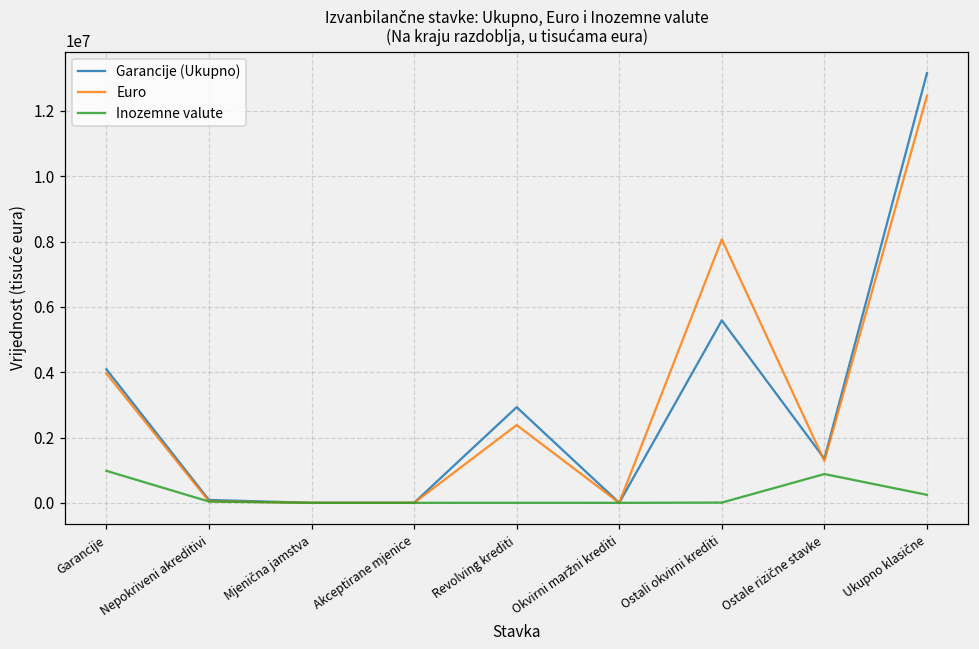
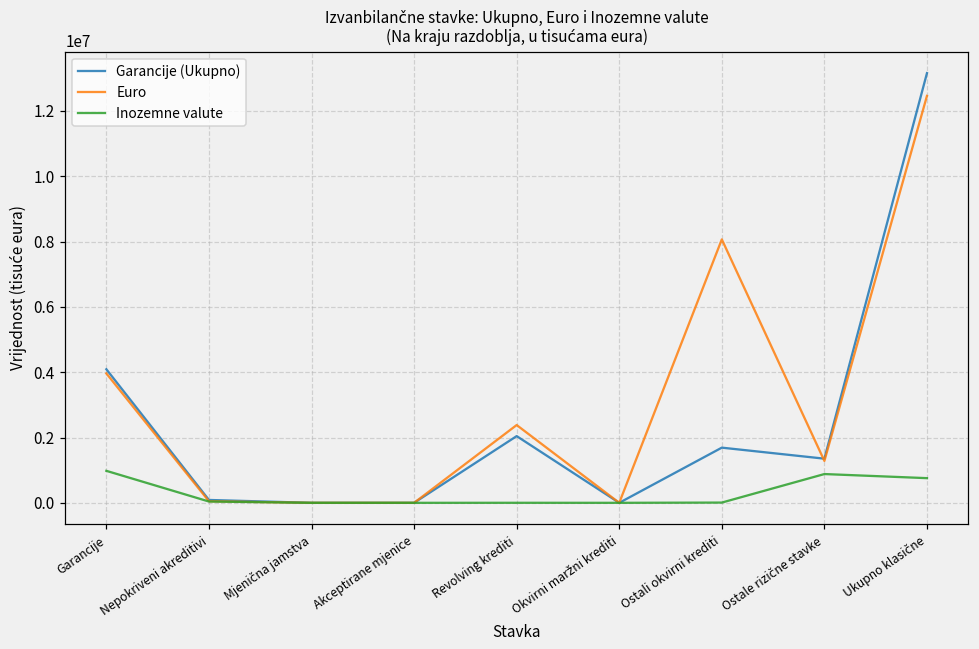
  {
    "Garancije (Ukupno)": {
      "Garancije": 4100000,
-     "Revolving krediti": 2900000,
-     "Ostali okvirni krediti": 5600000,
+     "Revolving krediti": 2000000,
+     "Ostali okvirni krediti": 1700000,
      "Ukupno klasične": 13200000
    },
    "Euro": {
      "Garancije": 4000000,
      "Revolving krediti": 2400000,
      "Ostali okvirni krediti": 8100000,
      "Ukupno klasične": 12500000
    },
    "Inozemne valute": {
      "Garancije": 1000000,
      "Revolving krediti": 0,
      "Ostali okvirni krediti": 0,
      "Ostale rizične stavke": 900000,
-     "Ukupno klasične": 200000
+     "Ukupno klasične": 800000
    }
  }
